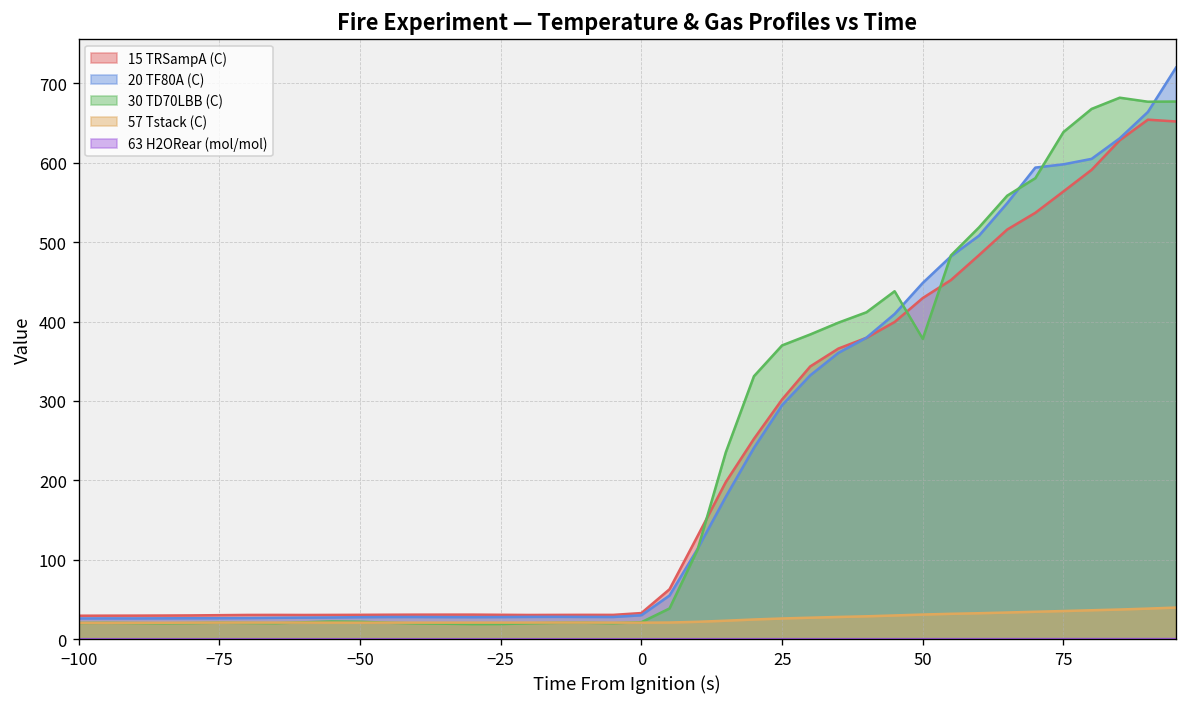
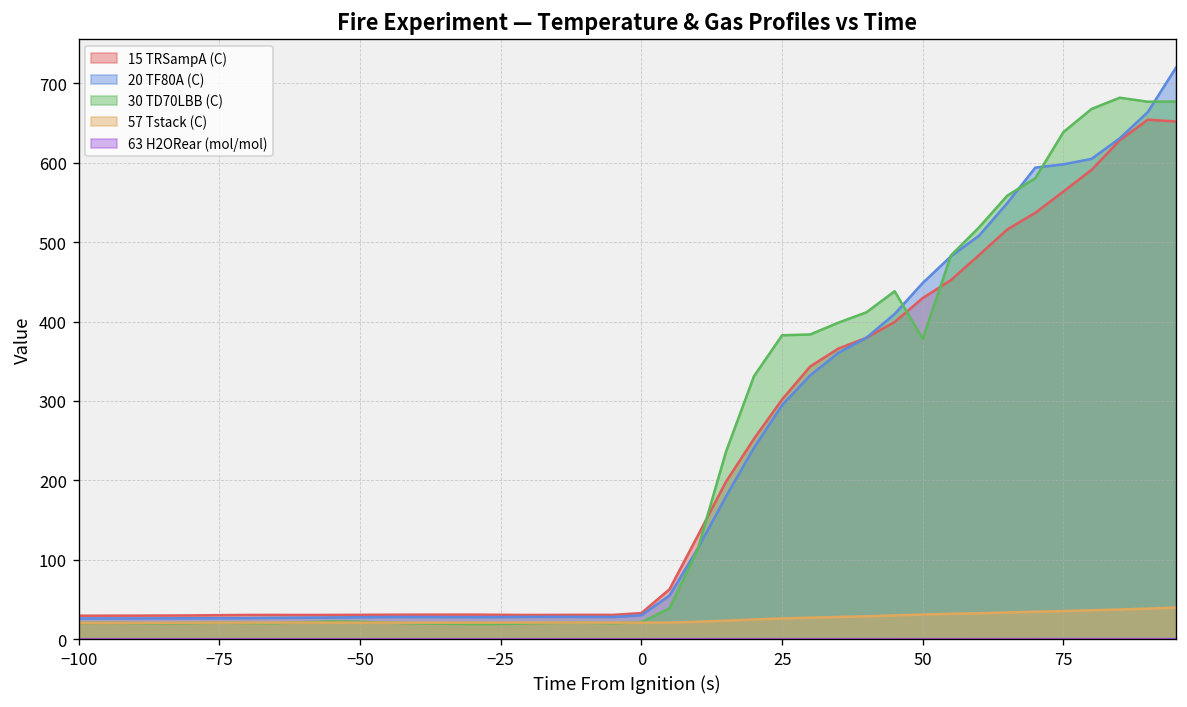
  {
    "30 TD70LBB (C)": {
-     "25": 370,
+     "25": 380,
      "50": 380,
      "75": 640
    }
  }
